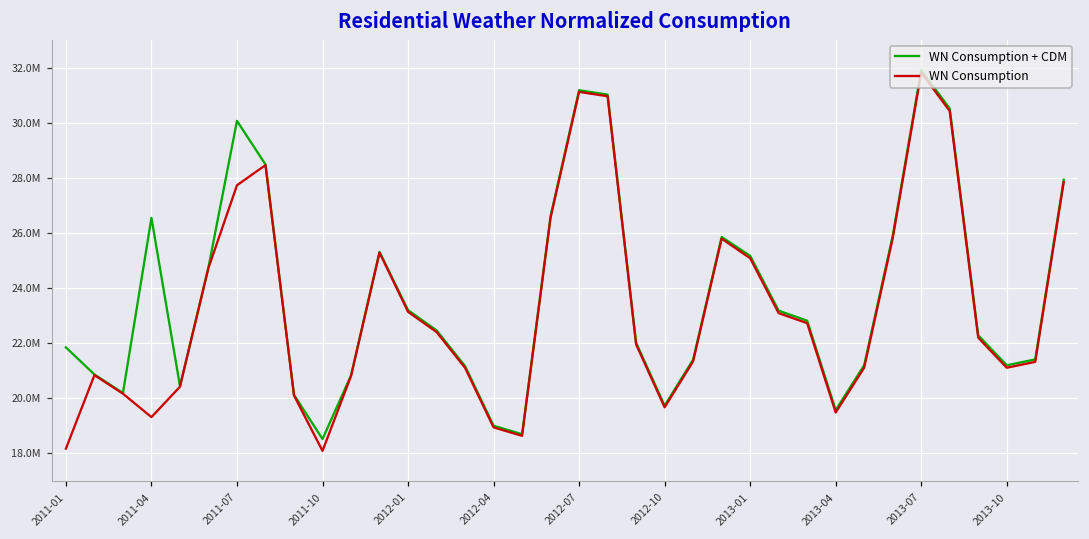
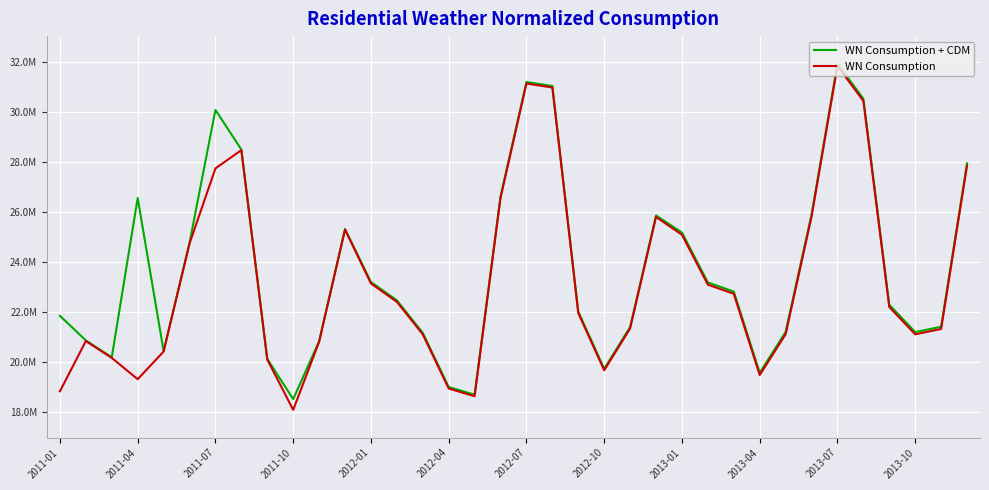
  {
    "WN Consumption + CDM": {
      "2011-01": 21900000,
      "2011-04": 26600000,
      "2011-07": 30100000,
      "2011-10": 18500000
    },
    "WN Consumption": {
-     "2011-01": 18200000,
+     "2011-01": 18800000,
      "2011-04": 19300000,
      "2011-07": 27700000,
      "2011-10": 18100000
    }
  }
